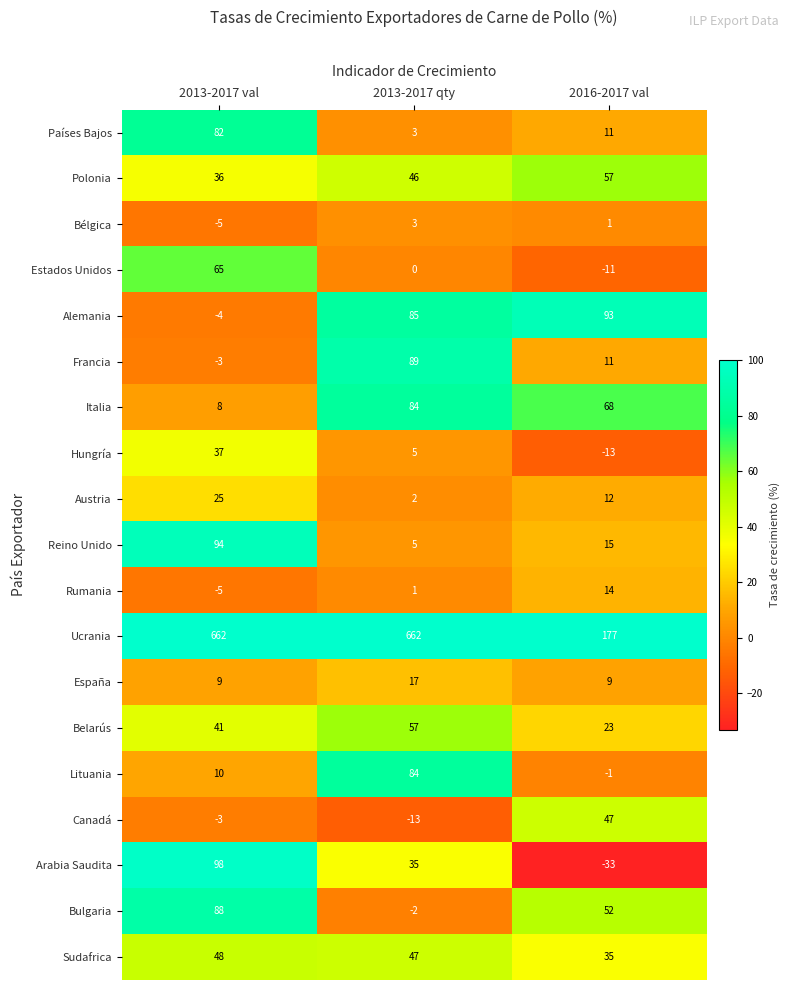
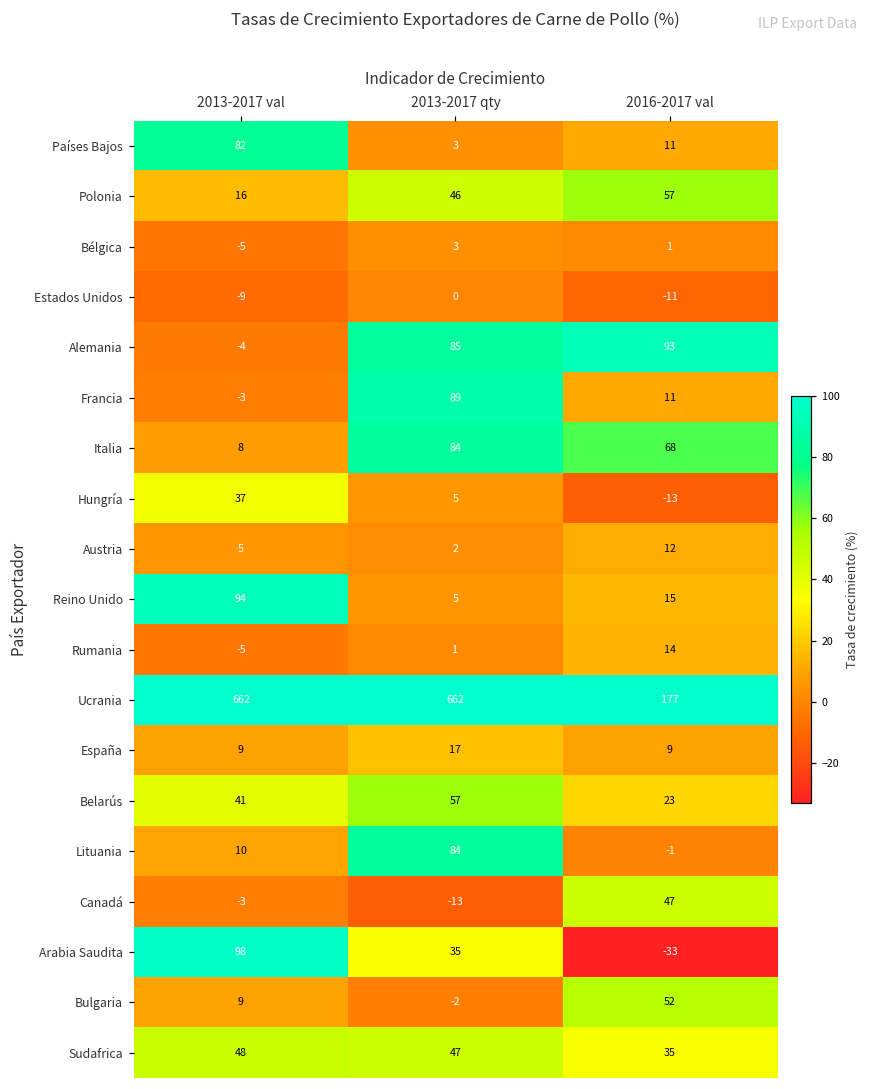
  {
    "Países Bajos": {
      "2013-2017 val": 82,
      "2013-2017 qty": 3,
      "2016-2017 val": 11
    },
    "Polonia": {
-     "2013-2017 val": 36,
+     "2013-2017 val": 16,
      "2013-2017 qty": 46,
      "2016-2017 val": 57
    },
    "Bélgica": {
      "2013-2017 val": -5,
      "2013-2017 qty": 3,
      "2016-2017 val": 1
    },
    "Estados Unidos": {
-     "2013-2017 val": 65,
+     "2013-2017 val": -9,
      "2013-2017 qty": 0,
      "2016-2017 val": -11
    },
    "Alemania": {
      "2013-2017 val": -4,
      "2013-2017 qty": 85,
      "2016-2017 val": 93
    },
    "Francia": {
      "2013-2017 val": -3,
      "2013-2017 qty": 89,
      "2016-2017 val": 11
    },
    "Italia": {
      "2013-2017 val": 8,
      "2013-2017 qty": 84,
      "2016-2017 val": 68
    },
    "Hungría": {
      "2013-2017 val": 37,
      "2013-2017 qty": 5,
      "2016-2017 val": -13
    },
    "Austria": {
-     "2013-2017 val": 25,
+     "2013-2017 val": 5,
      "2013-2017 qty": 2,
      "2016-2017 val": 12
    },
    "Reino Unido": {
      "2013-2017 val": 94,
      "2013-2017 qty": 5,
      "2016-2017 val": 15
    },
    "Rumania": {
      "2013-2017 val": -5,
      "2013-2017 qty": 1,
      "2016-2017 val": 14
    },
    "Ucrania": {
      "2013-2017 val": 662,
      "2013-2017 qty": 662,
      "2016-2017 val": 177
    },
    "España": {
      "2013-2017 val": 9,
      "2013-2017 qty": 17,
      "2016-2017 val": 9
    },
    "Belarús": {
      "2013-2017 val": 41,
      "2013-2017 qty": 57,
      "2016-2017 val": 23
    },
    "Lituania": {
      "2013-2017 val": 10,
      "2013-2017 qty": 84,
      "2016-2017 val": -1
    },
    "Canadá": {
      "2013-2017 val": -3,
      "2013-2017 qty": -13,
      "2016-2017 val": 47
    },
    "Arabia Saudita": {
      "2013-2017 val": 98,
      "2013-2017 qty": 35,
      "2016-2017 val": -33
    },
    "Bulgaria": {
-     "2013-2017 val": 88,
+     "2013-2017 val": 9,
      "2013-2017 qty": -2,
      "2016-2017 val": 52
    },
    "Sudafrica": {
      "2013-2017 val": 48,
      "2013-2017 qty": 47,
      "2016-2017 val": 35
    }
  }
